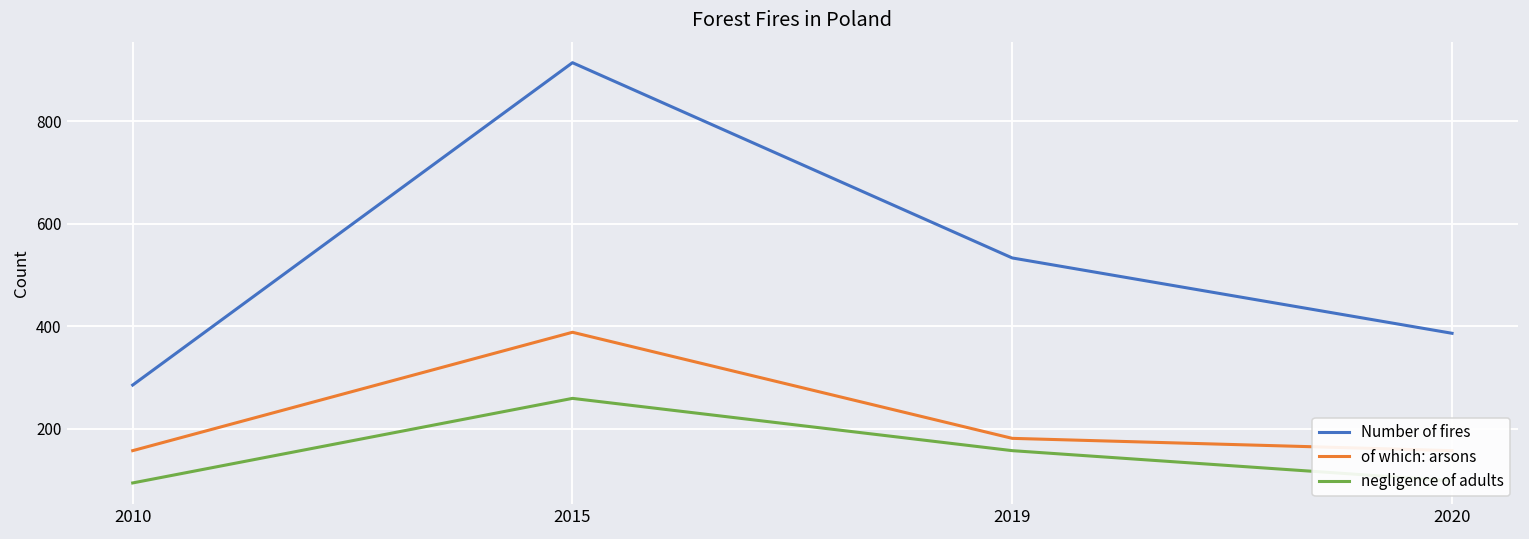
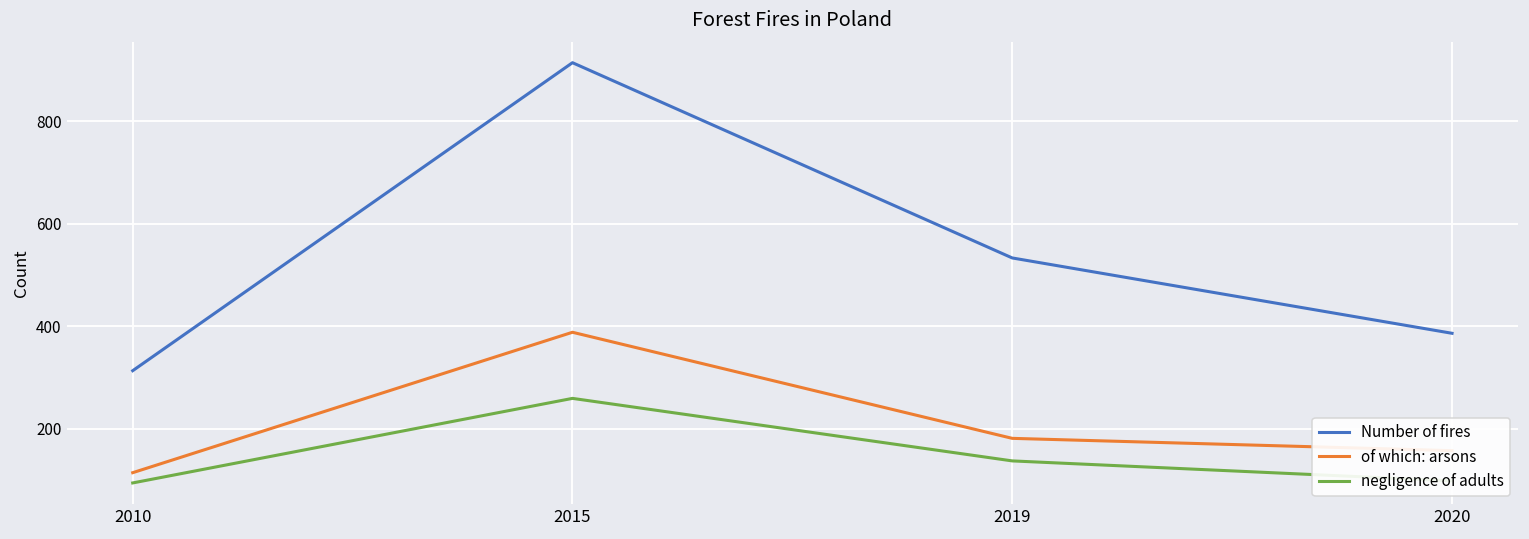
  {
    "Number of fires": {
-     "2010": 290,
+     "2010": 310,
      "2015": 910,
      "2019": 530,
      "2020": 390
    },
    "of which: arsons": {
-     "2010": 160,
+     "2010": 110,
      "2015": 390,
      "2019": 180
    },
    "negligence of adults": {
      "2010": 90,
      "2015": 260,
-     "2019": 160
+     "2019": 140
    }
  }
